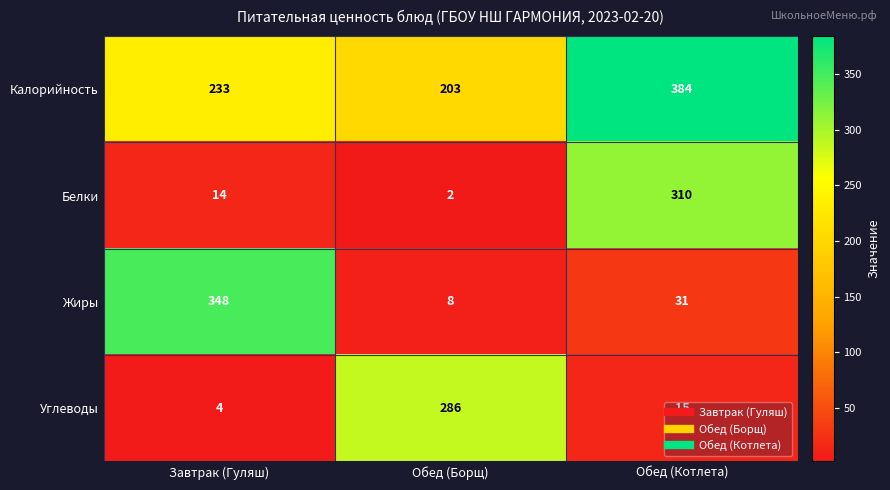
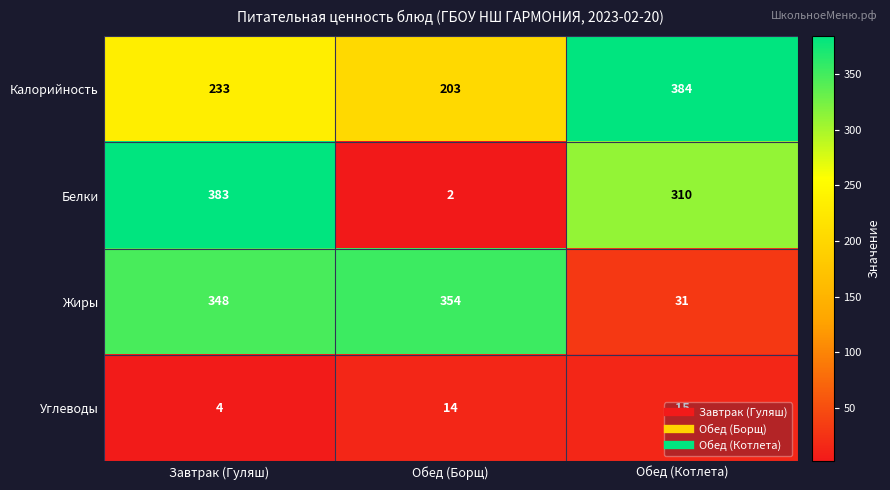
  {
    "Калорийность": {
      "Завтрак (Гуляш)": 233,
      "Обед (Борщ)": 203,
      "Обед (Котлета)": 384
    },
    "Белки": {
-     "Завтрак (Гуляш)": 14,
+     "Завтрак (Гуляш)": 383,
      "Обед (Борщ)": 2,
      "Обед (Котлета)": 310
    },
    "Жиры": {
      "Завтрак (Гуляш)": 348,
-     "Обед (Борщ)": 8,
+     "Обед (Борщ)": 354,
      "Обед (Котлета)": 31
    },
    "Углеводы": {
      "Завтрак (Гуляш)": 4,
-     "Обед (Борщ)": 286
+     "Обед (Борщ)": 14
    }
  }
